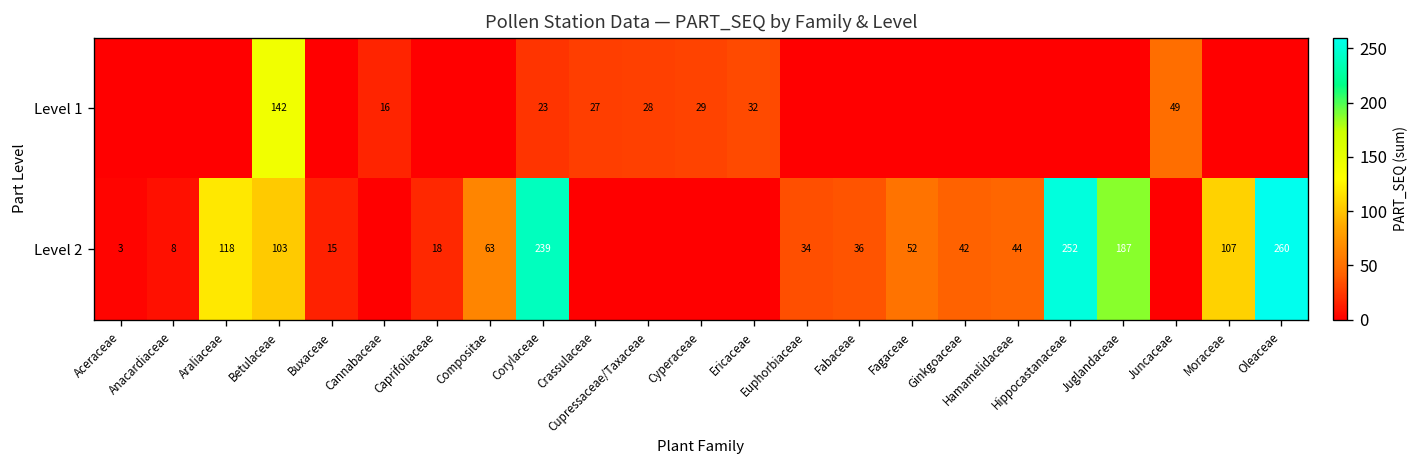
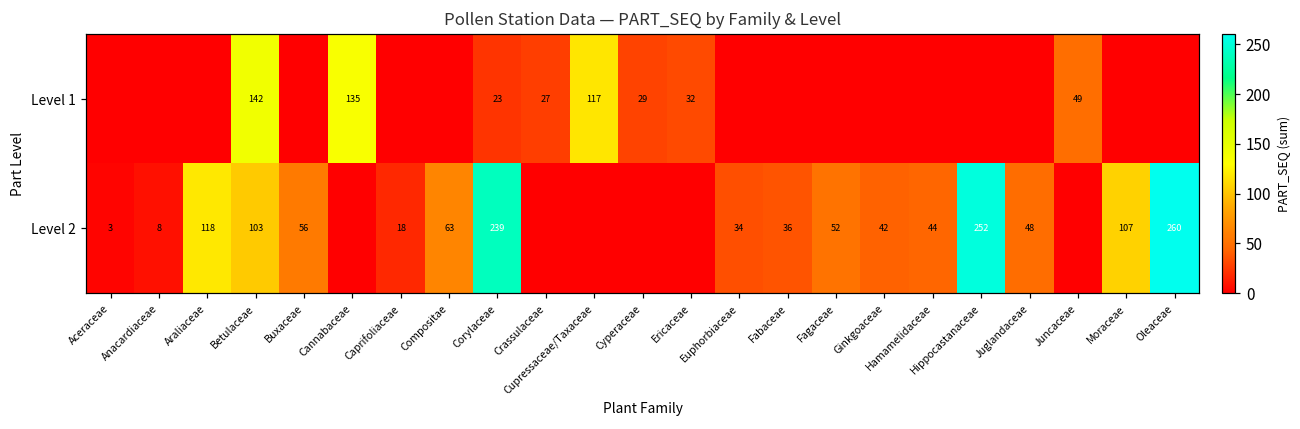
  {
    "Level 1": {
      "Betulaceae": 142,
-     "Cannabaceae": 16,
+     "Cannabaceae": 135,
      "Corylaceae": 23,
      "Crassulaceae": 27,
-     "Cupressaceae/Taxaceae": 28,
+     "Cupressaceae/Taxaceae": 117,
      "Cyperaceae": 29,
      "Ericaceae": 32,
      "Juncaceae": 49
    },
    "Level 2": {
      "Aceraceae": 3,
      "Anacardiaceae": 8,
      "Araliaceae": 118,
      "Betulaceae": 103,
-     "Buxaceae": 15,
+     "Buxaceae": 56,
      "Caprifoliaceae": 18,
      "Compositae": 63,
      "Corylaceae": 239,
      "Euphorbiaceae": 34,
      "Fabaceae": 36,
      "Fagaceae": 52,
      "Ginkgoaceae": 42,
      "Hamamelidaceae": 44,
      "Hippocastanaceae": 252,
-     "Juglandaceae": 187,
+     "Juglandaceae": 48,
      "Moraceae": 107,
      "Oleaceae": 260
    }
  }
